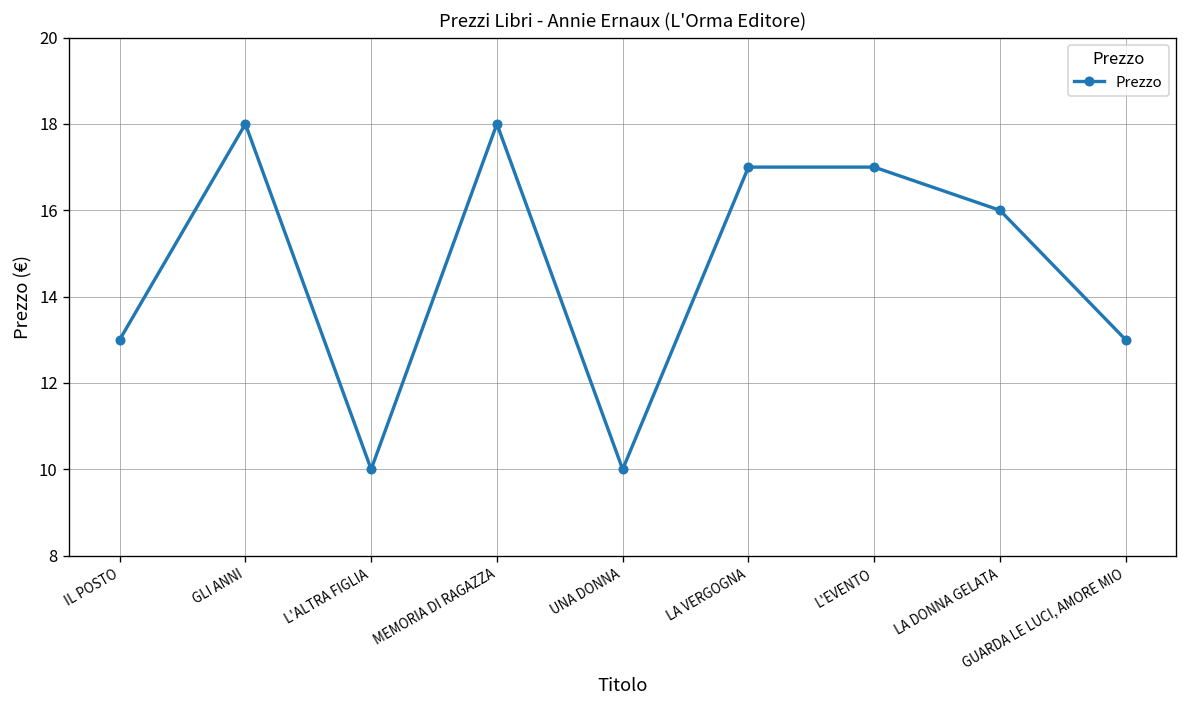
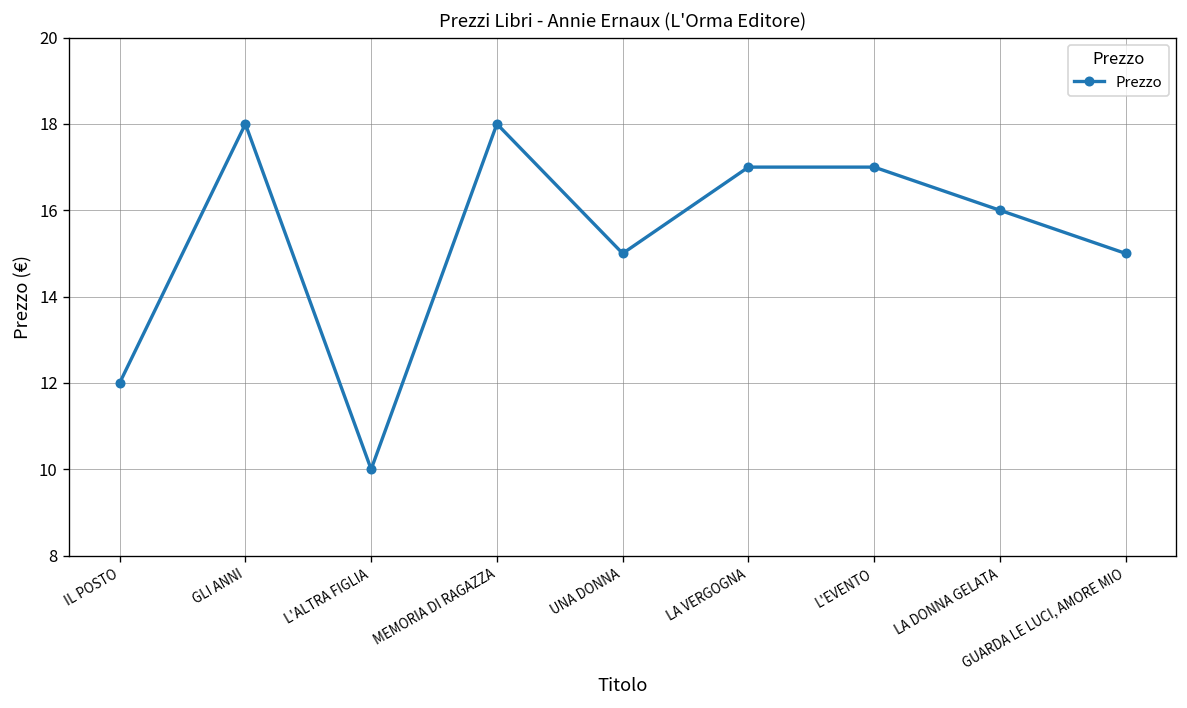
  {
-   "IL POSTO": 13,
+   "IL POSTO": 12,
    "GLI ANNI": 18,
    "L'ALTRA FIGLIA": 10,
    "MEMORIA DI RAGAZZA": 18,
-   "UNA DONNA": 10,
+   "UNA DONNA": 15,
    "LA VERGOGNA": 17,
    "L'EVENTO": 17,
    "LA DONNA GELATA": 16,
-   "GUARDA LE LUCI, AMORE MIO": 13
+   "GUARDA LE LUCI, AMORE MIO": 15
  }
